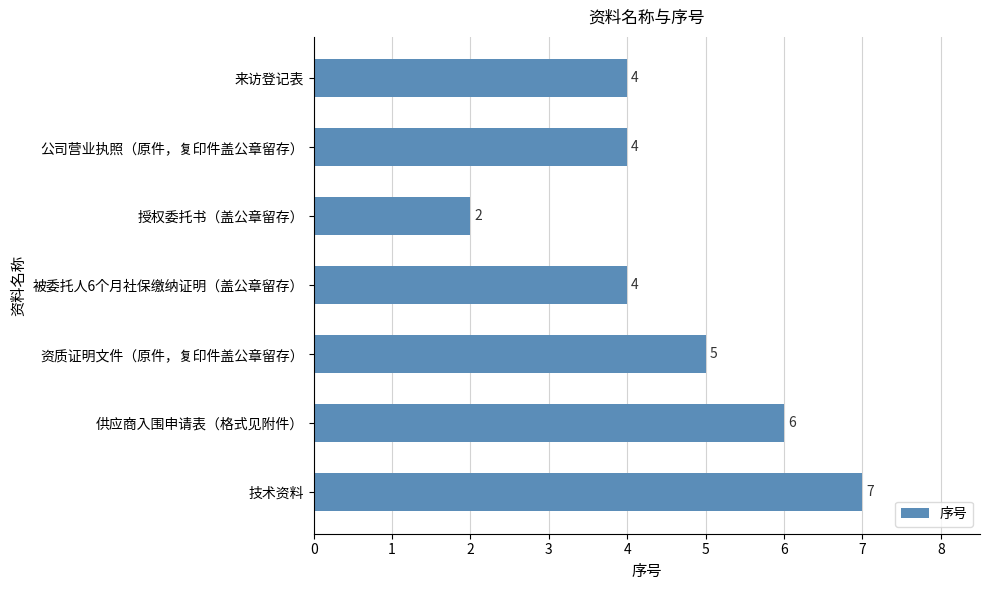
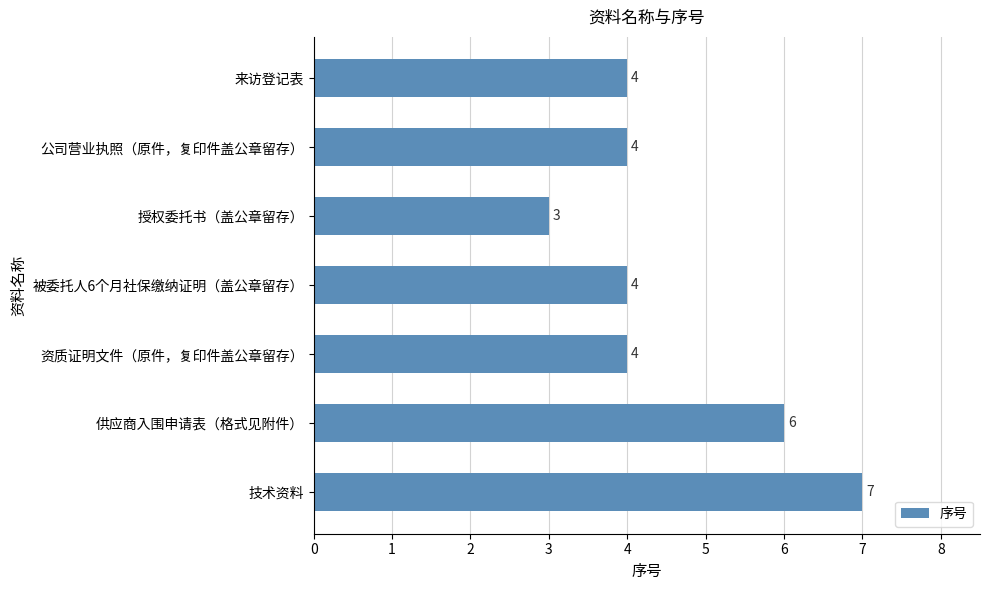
  {
    "来访登记表": 4,
    "公司营业执照（原件，复印件盖公章留存）": 4,
-   "授权委托书（盖公章留存）": 2,
+   "授权委托书（盖公章留存）": 3,
    "被委托人6个月社保缴纳证明（盖公章留存）": 4,
-   "资质证明文件（原件，复印件盖公章留存）": 5,
+   "资质证明文件（原件，复印件盖公章留存）": 4,
    "供应商入围申请表（格式见附件）": 6,
    "技术资料": 7
  }
